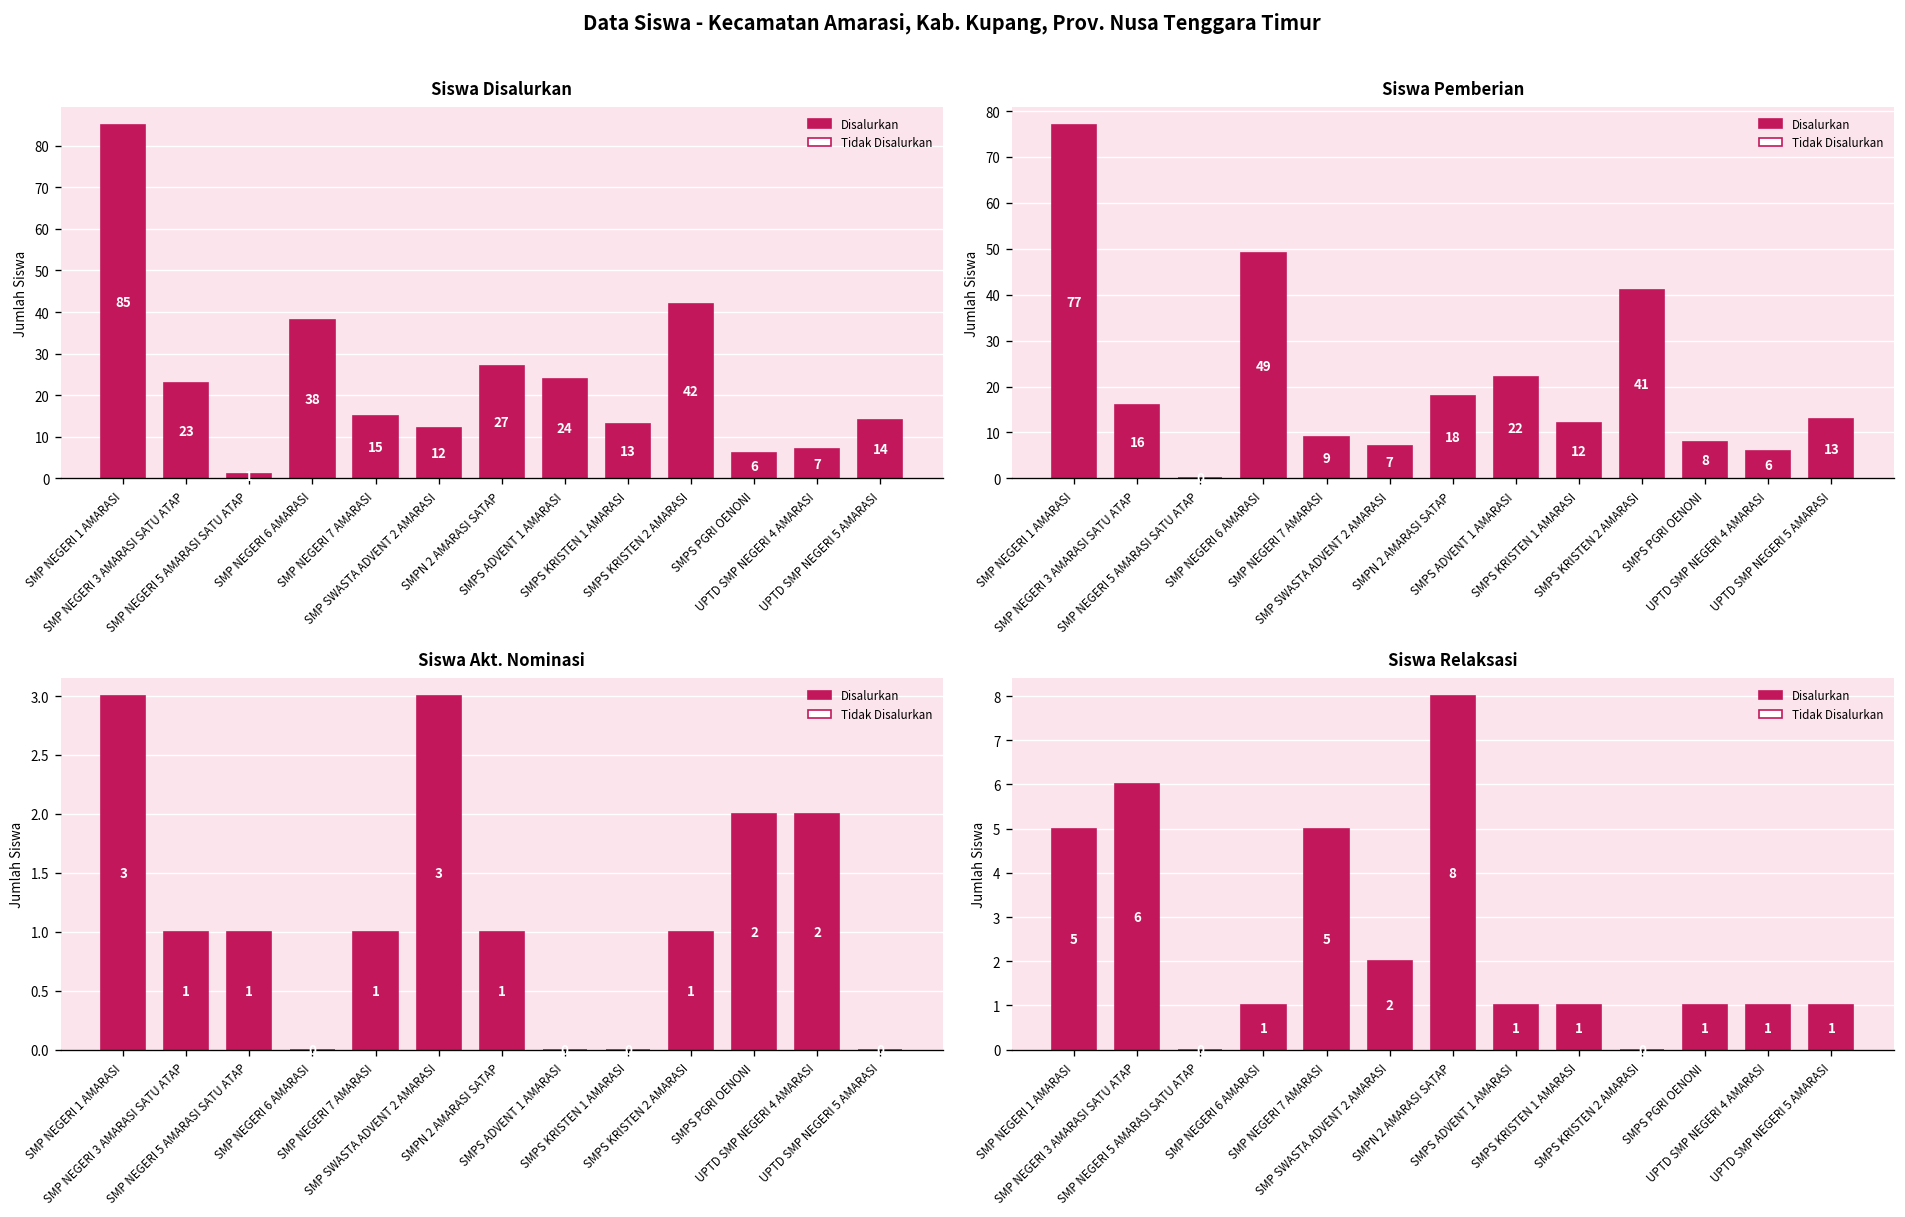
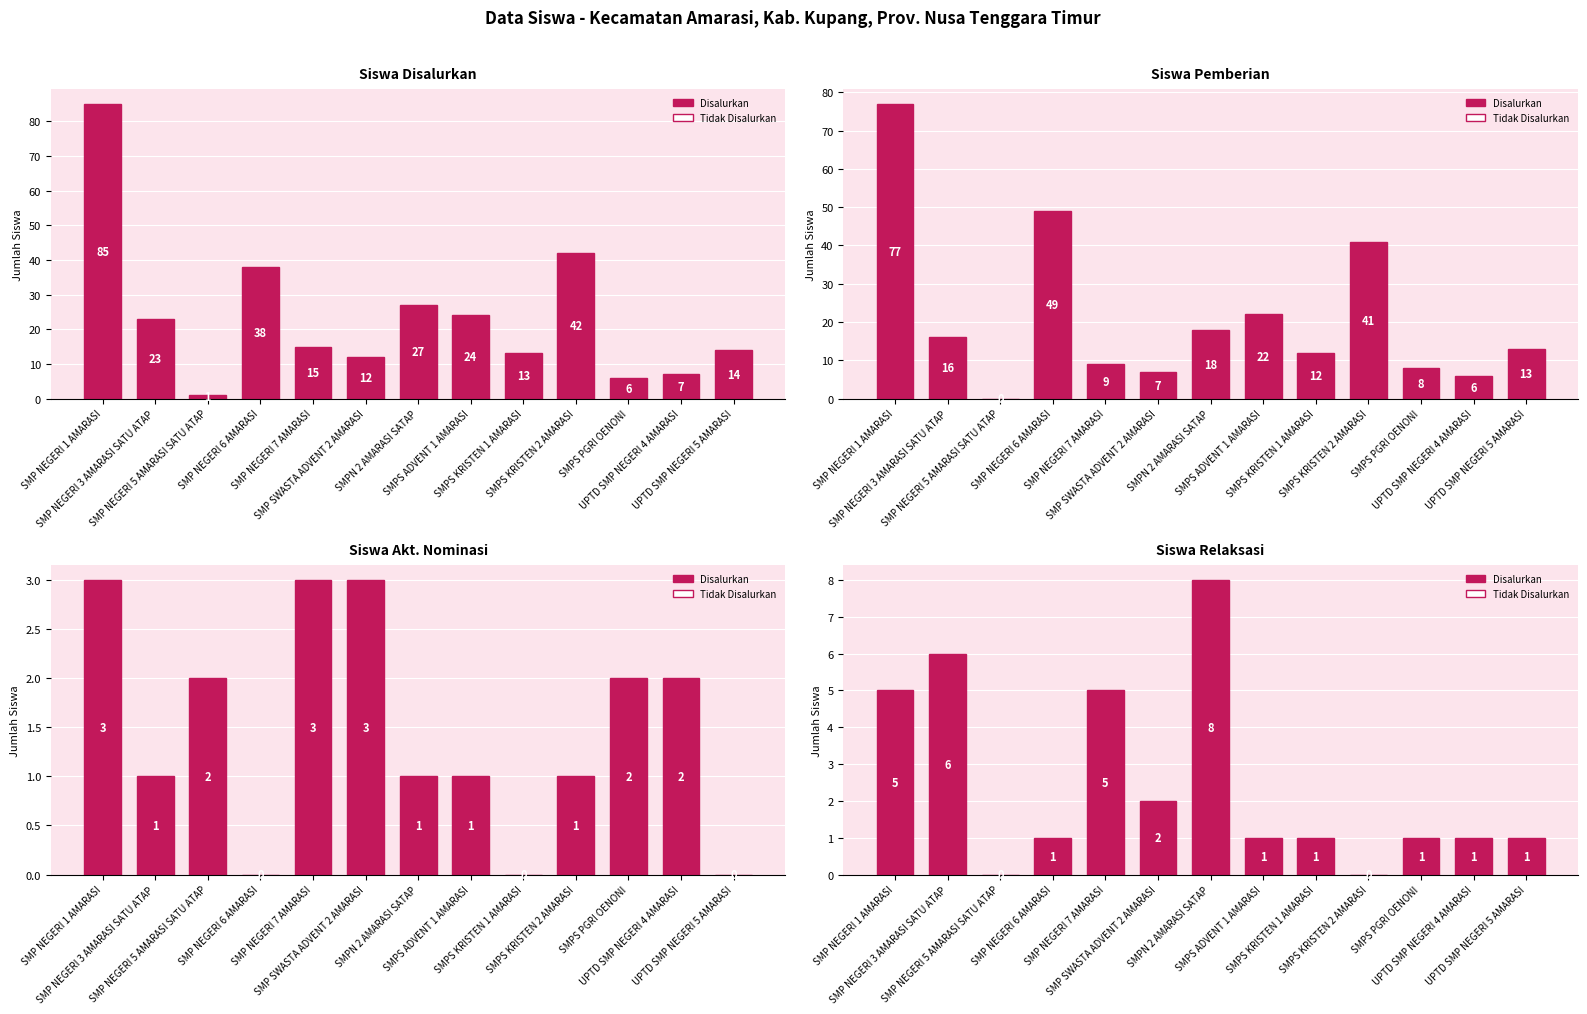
  {
    "Siswa Disalurkan": {
      "SMP NEGERI 1 AMARASI": 85,
      "SMP NEGERI 3 AMARASI SATU ATAP": 23,
      "SMP NEGERI 6 AMARASI": 38,
      "SMP NEGERI 7 AMARASI": 15,
      "SMP SWASTA ADVENT 2 AMARASI": 12,
      "SMPN 2 AMARASI SATAP": 27,
      "SMPS ADVENT 1 AMARASI": 24,
      "SMPS KRISTEN 1 AMARASI": 13,
      "SMPS KRISTEN 2 AMARASI": 42,
      "SMPS PGRI OENONI": 6,
      "UPTD SMP NEGERI 4 AMARASI": 7,
      "UPTD SMP NEGERI 5 AMARASI": 14
    },
    "Siswa Pemberian": {
      "SMP NEGERI 1 AMARASI": 77,
      "SMP NEGERI 3 AMARASI SATU ATAP": 16,
      "SMP NEGERI 6 AMARASI": 49,
      "SMP NEGERI 7 AMARASI": 9,
      "SMP SWASTA ADVENT 2 AMARASI": 7,
      "SMPN 2 AMARASI SATAP": 18,
      "SMPS ADVENT 1 AMARASI": 22,
      "SMPS KRISTEN 1 AMARASI": 12,
      "SMPS KRISTEN 2 AMARASI": 41,
      "SMPS PGRI OENONI": 8,
      "UPTD SMP NEGERI 4 AMARASI": 6,
      "UPTD SMP NEGERI 5 AMARASI": 13
    },
    "Siswa Akt. Nominasi": {
      "SMP NEGERI 1 AMARASI": 3,
      "SMP NEGERI 3 AMARASI SATU ATAP": 1,
-     "SMP NEGERI 5 AMARASI SATU ATAP": 1,
-     "SMP NEGERI 7 AMARASI": 1,
+     "SMP NEGERI 5 AMARASI SATU ATAP": 2,
+     "SMP NEGERI 7 AMARASI": 3,
      "SMP SWASTA ADVENT 2 AMARASI": 3,
      "SMPN 2 AMARASI SATAP": 1,
-     "SMPS ADVENT 1 AMARASI": 0,
+     "SMPS ADVENT 1 AMARASI": 1,
      "SMPS KRISTEN 2 AMARASI": 1,
      "SMPS PGRI OENONI": 2,
      "UPTD SMP NEGERI 4 AMARASI": 2
    },
    "Siswa Relaksasi": {
      "SMP NEGERI 1 AMARASI": 5,
      "SMP NEGERI 3 AMARASI SATU ATAP": 6,
      "SMP NEGERI 6 AMARASI": 1,
      "SMP NEGERI 7 AMARASI": 5,
      "SMP SWASTA ADVENT 2 AMARASI": 2,
      "SMPN 2 AMARASI SATAP": 8,
      "SMPS ADVENT 1 AMARASI": 1,
      "SMPS KRISTEN 1 AMARASI": 1,
      "SMPS PGRI OENONI": 1,
      "UPTD SMP NEGERI 4 AMARASI": 1,
      "UPTD SMP NEGERI 5 AMARASI": 1
    }
  }
